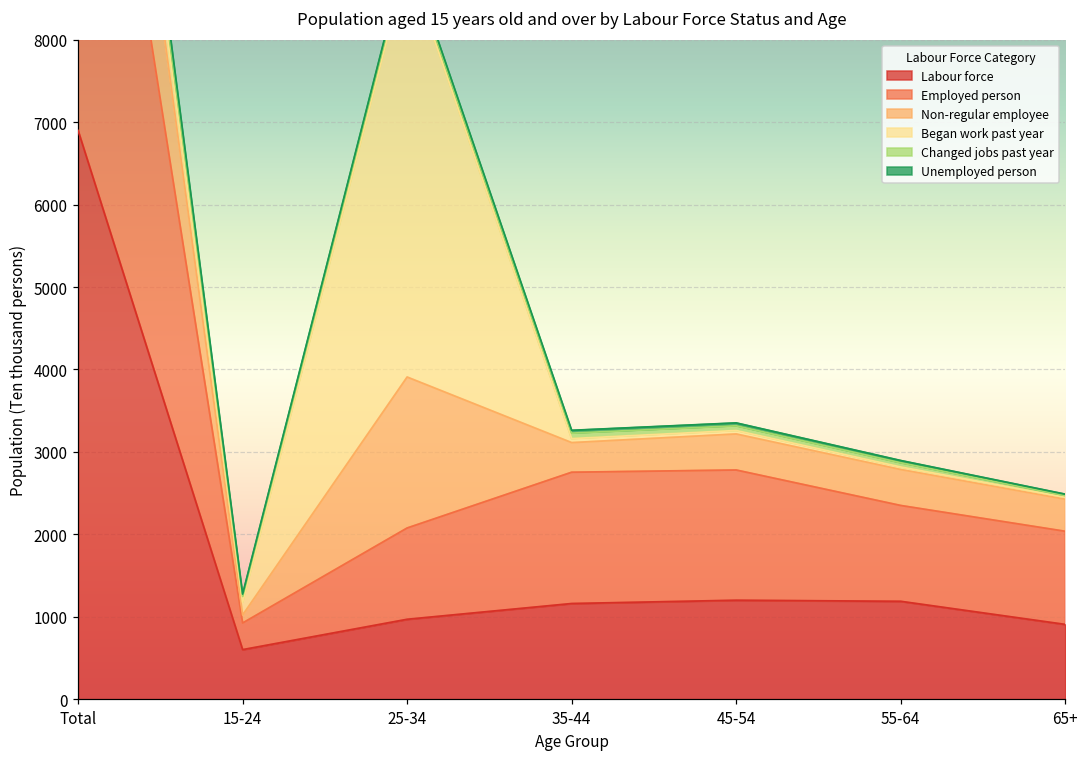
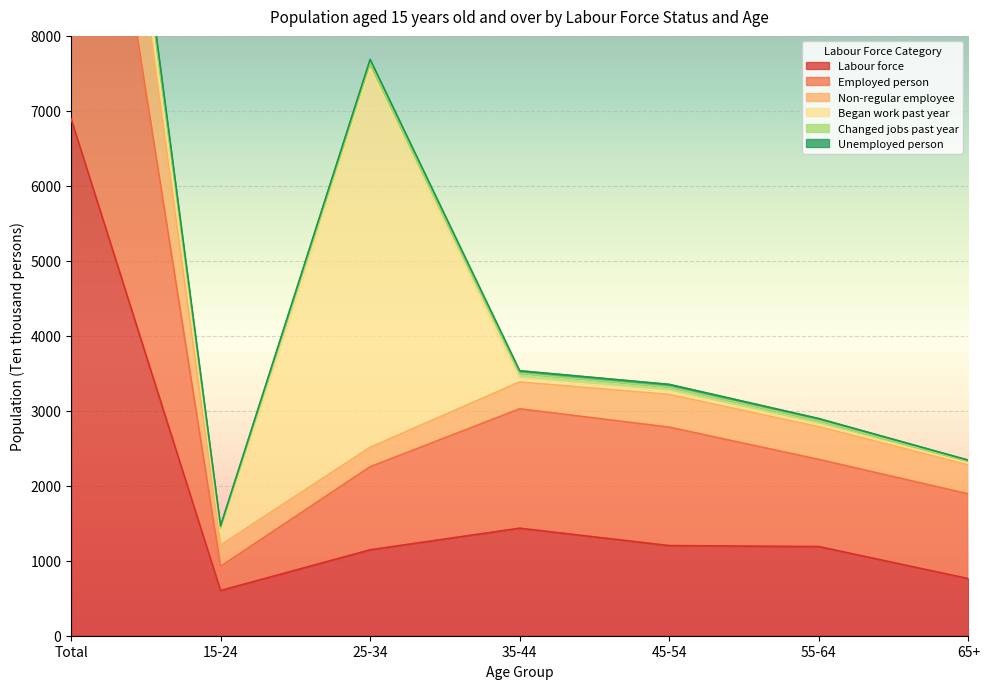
  {
    "Labour force": {
      "Total": 6900,
      "15-24": 600,
-     "25-34": 1000,
-     "35-44": 1200,
+     "25-34": 1100,
+     "35-44": 1400,
      "45-54": 1200,
      "55-64": 1200,
-     "65+": 900
+     "65+": 800
    },
    "Employed person": {
      "15-24": 300,
      "25-34": 1100,
      "35-44": 1600,
      "45-54": 1600,
      "55-64": 1200,
      "65+": 1100
    },
    "Non-regular employee": {
-     "15-24": 100,
-     "25-34": 1800,
+     "15-24": 300,
+     "25-34": 300,
      "35-44": 400,
      "45-54": 400
    },
    "Began work past year": {
      "15-24": 200,
      "35-44": 0,
      "45-54": 0
    },
    "Changed jobs past year": {
      "35-44": 100,
      "45-54": 100
    },
    "Unemployed person": {
      "35-44": 0,
      "45-54": 0
    }
  }
